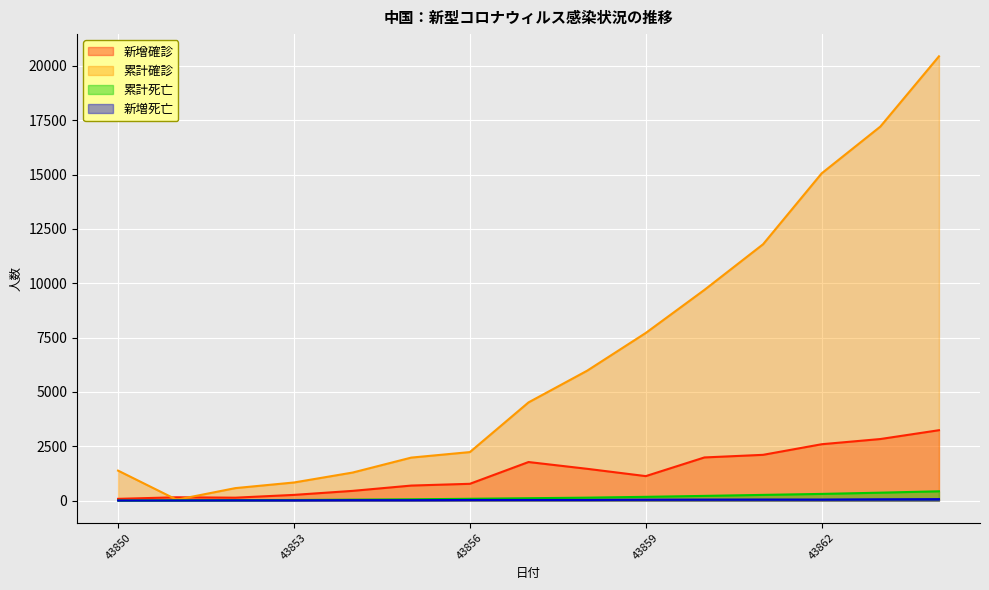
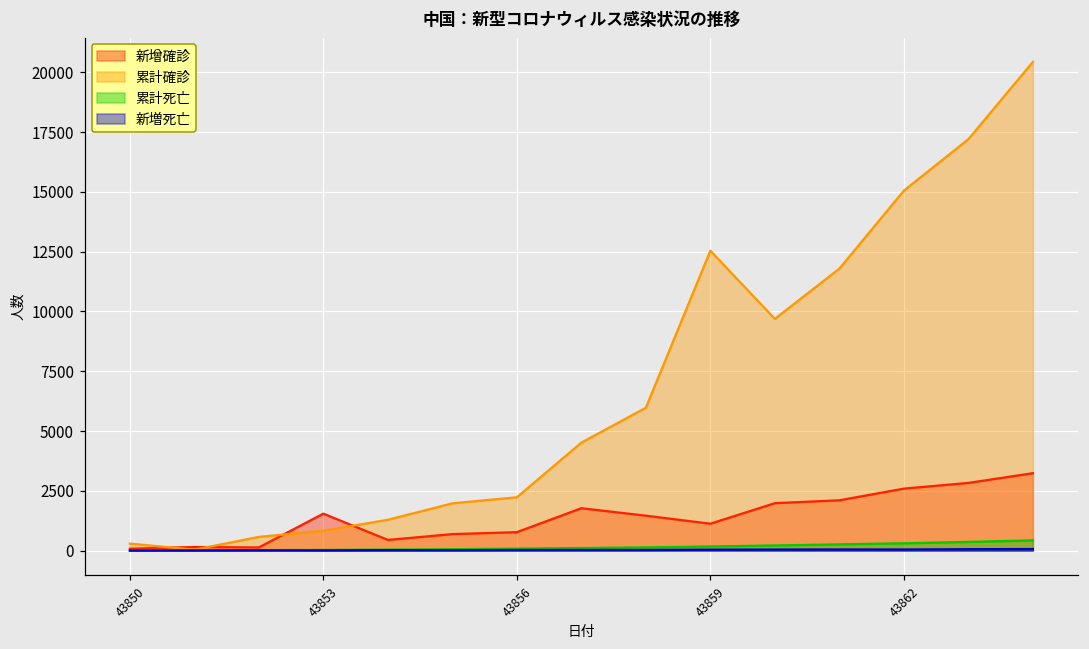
  {
    "新增確診": {
-     "43853": 300,
+     "43853": 1500,
      "43856": 800,
      "43859": 1100,
      "43862": 2600
    },
    "累計確診": {
-     "43850": 1400,
+     "43850": 300,
      "43853": 800,
      "43856": 2200,
-     "43859": 7700,
+     "43859": 12500,
      "43862": 15100
    },
    "累計死亡": {
      "43859": 200,
      "43862": 300
    },
    "新増死亡": {
      "43859": 0,
      "43862": 0
    }
  }
